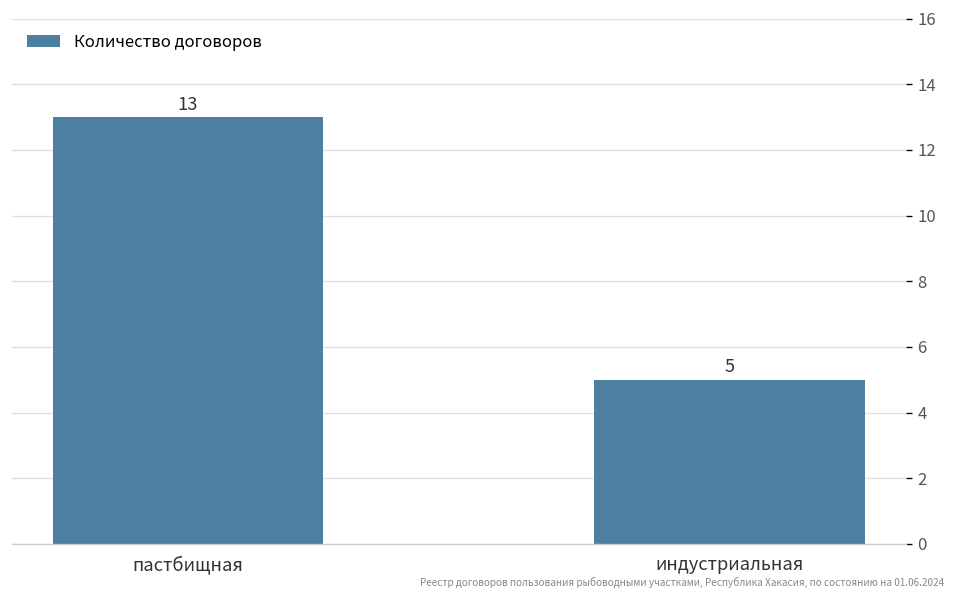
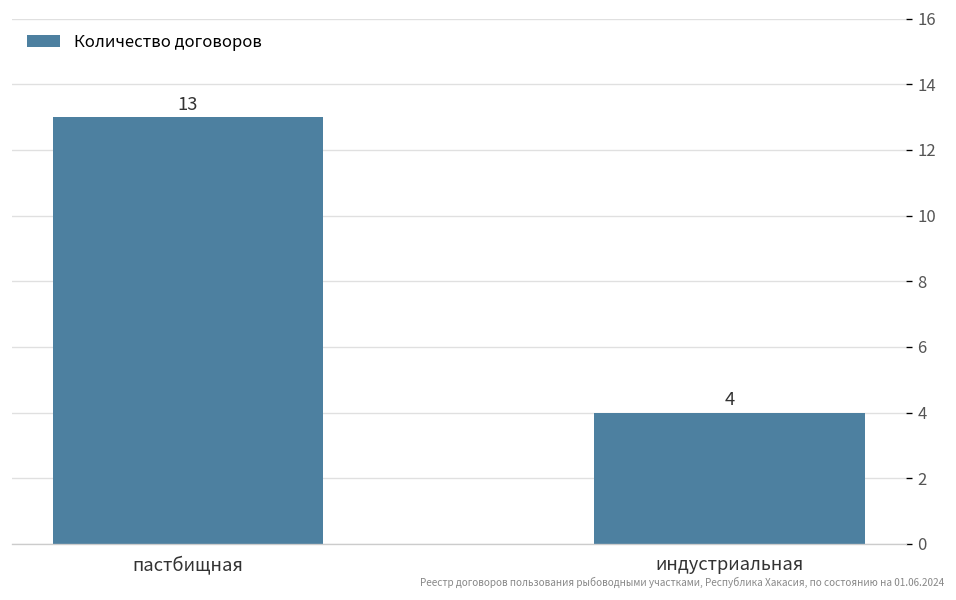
  {
    "пастбищная": 13,
-   "индустриальная": 5
+   "индустриальная": 4
  }
